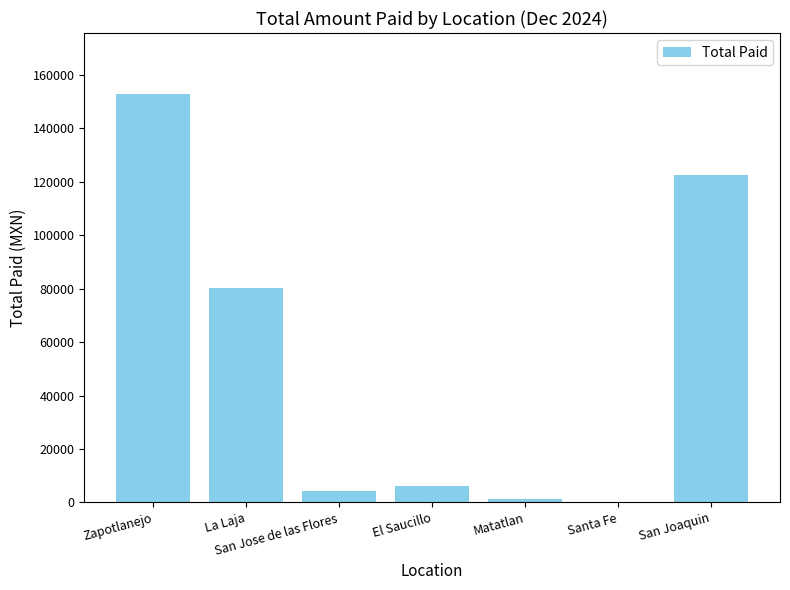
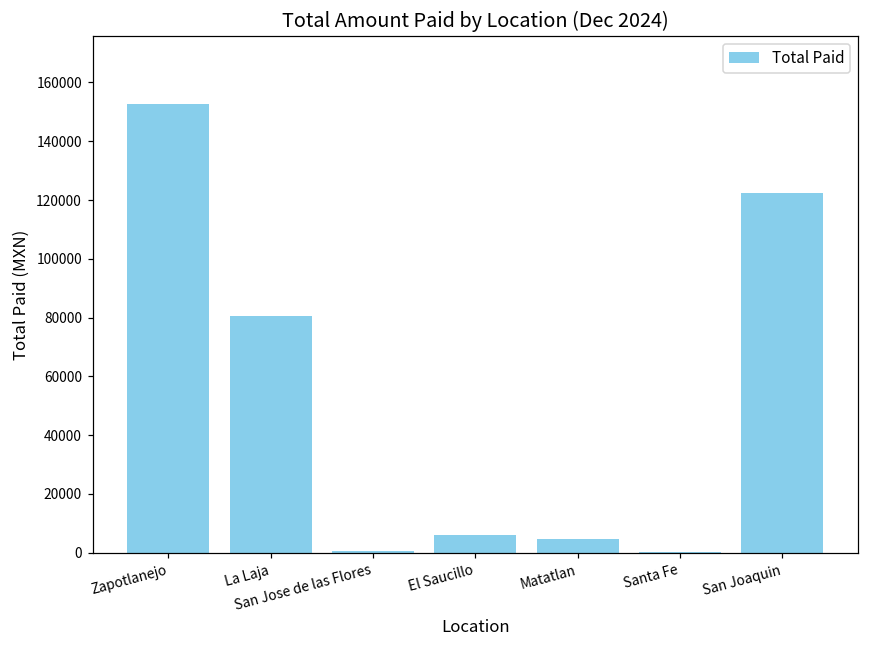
  {
    "Zapotlanejo": 153000,
    "La Laja": 80000,
-   "San Jose de las Flores": 4000,
+   "San Jose de las Flores": 1000,
    "El Saucillo": 6000,
-   "Matatlan": 1000,
+   "Matatlan": 5000,
    "San Joaquin": 123000
  }
